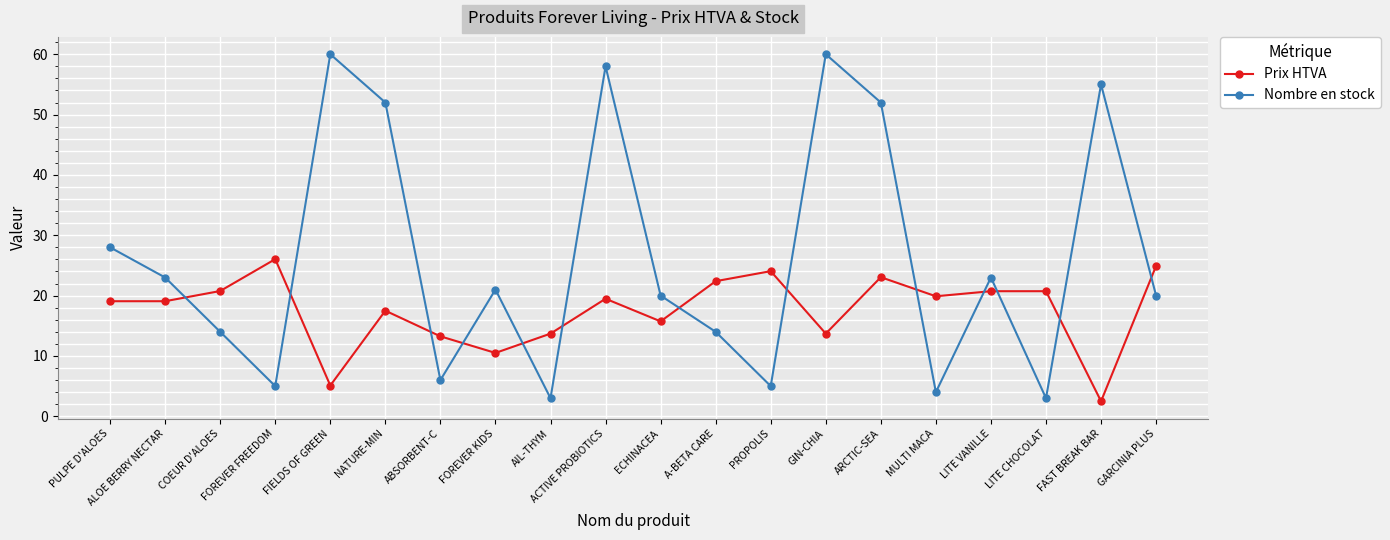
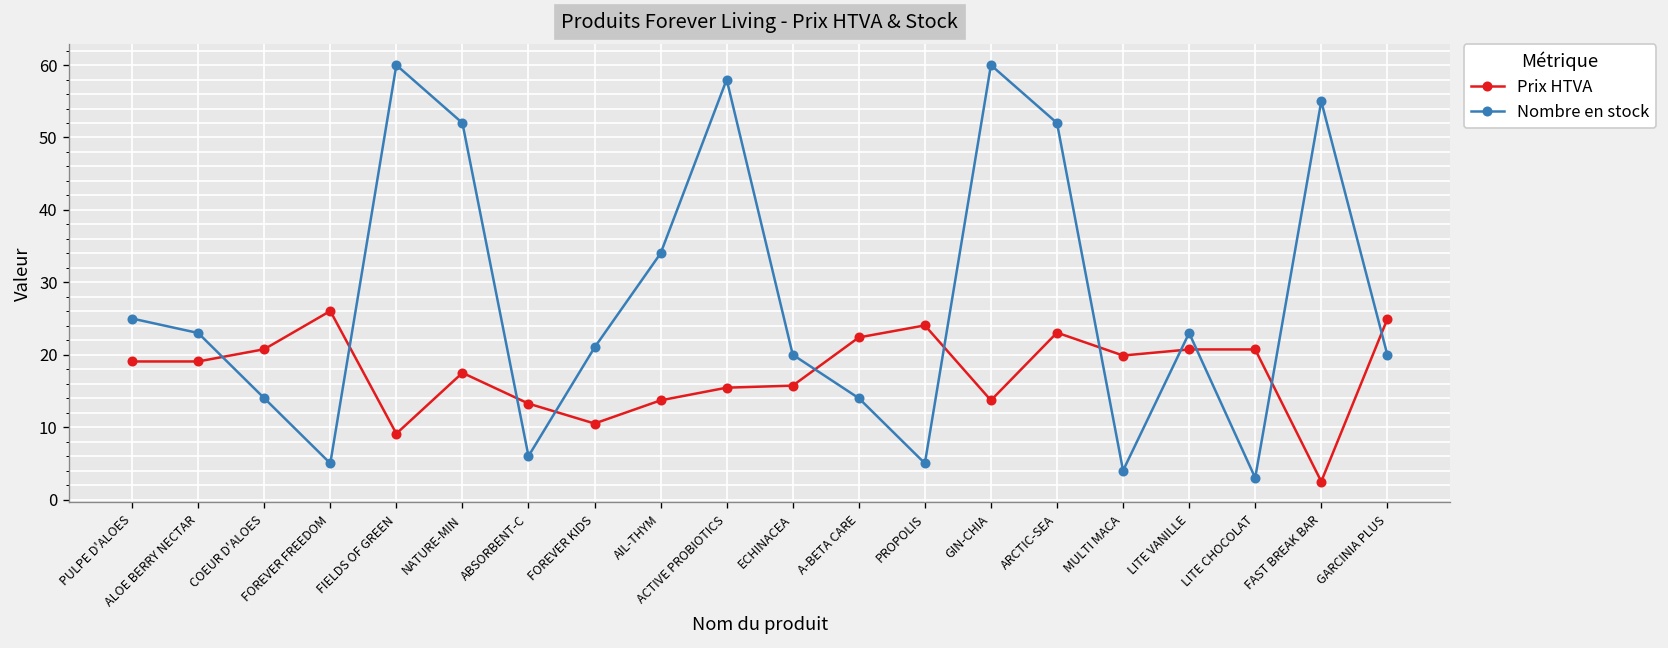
  {
    "Prix HTVA": {
      "PULPE D'ALOES": 19,
      "ALOE BERRY NECTAR": 19,
      "COEUR D'ALOES": 21,
      "FOREVER FREEDOM": 26,
-     "FIELDS OF GREEN": 5,
+     "FIELDS OF GREEN": 9,
      "NATURE-MIN": 18,
      "ABSORBENT-C": 13,
      "FOREVER KIDS": 11,
      "AIL-THYM": 14,
-     "ACTIVE PROBIOTICS": 19,
+     "ACTIVE PROBIOTICS": 15,
      "ECHINACEA": 16,
      "A-BETA CARE": 22,
      "PROPOLIS": 24,
      "GIN-CHIA": 14,
      "ARCTIC-SEA": 23,
      "MULTI MACA": 20,
      "LITE VANILLE": 21,
      "LITE CHOCOLAT": 21,
      "FAST BREAK BAR": 2,
      "GARCINIA PLUS": 25
    },
    "Nombre en stock": {
-     "PULPE D'ALOES": 28,
+     "PULPE D'ALOES": 25,
      "ALOE BERRY NECTAR": 23,
      "COEUR D'ALOES": 14,
      "FOREVER FREEDOM": 5,
      "FIELDS OF GREEN": 60,
      "NATURE-MIN": 52,
      "ABSORBENT-C": 6,
      "FOREVER KIDS": 21,
-     "AIL-THYM": 3,
+     "AIL-THYM": 34,
      "ACTIVE PROBIOTICS": 58,
      "ECHINACEA": 20,
      "A-BETA CARE": 14,
      "PROPOLIS": 5,
      "GIN-CHIA": 60,
      "ARCTIC-SEA": 52,
      "MULTI MACA": 4,
      "LITE VANILLE": 23,
      "LITE CHOCOLAT": 3,
      "FAST BREAK BAR": 55,
      "GARCINIA PLUS": 20
    }
  }
